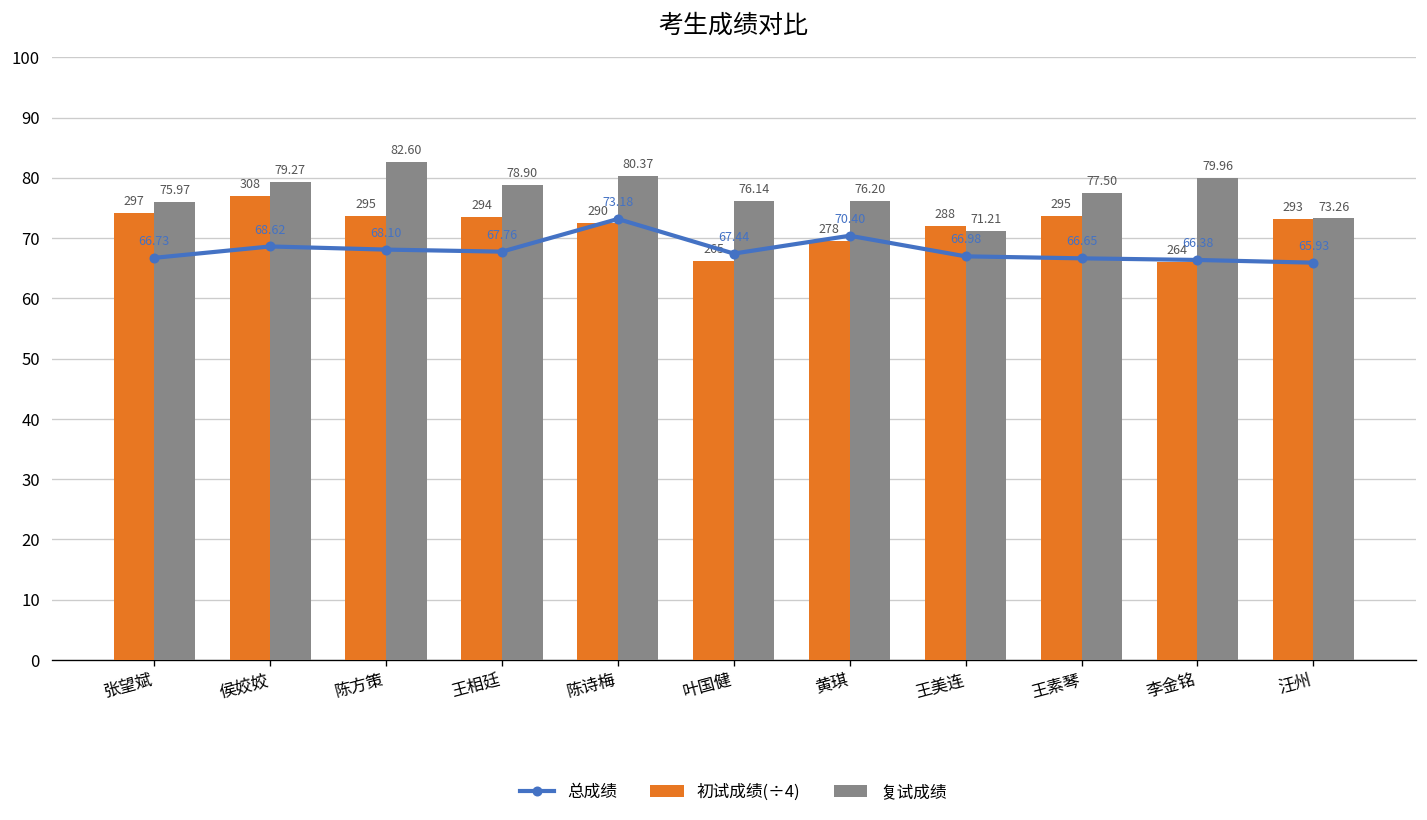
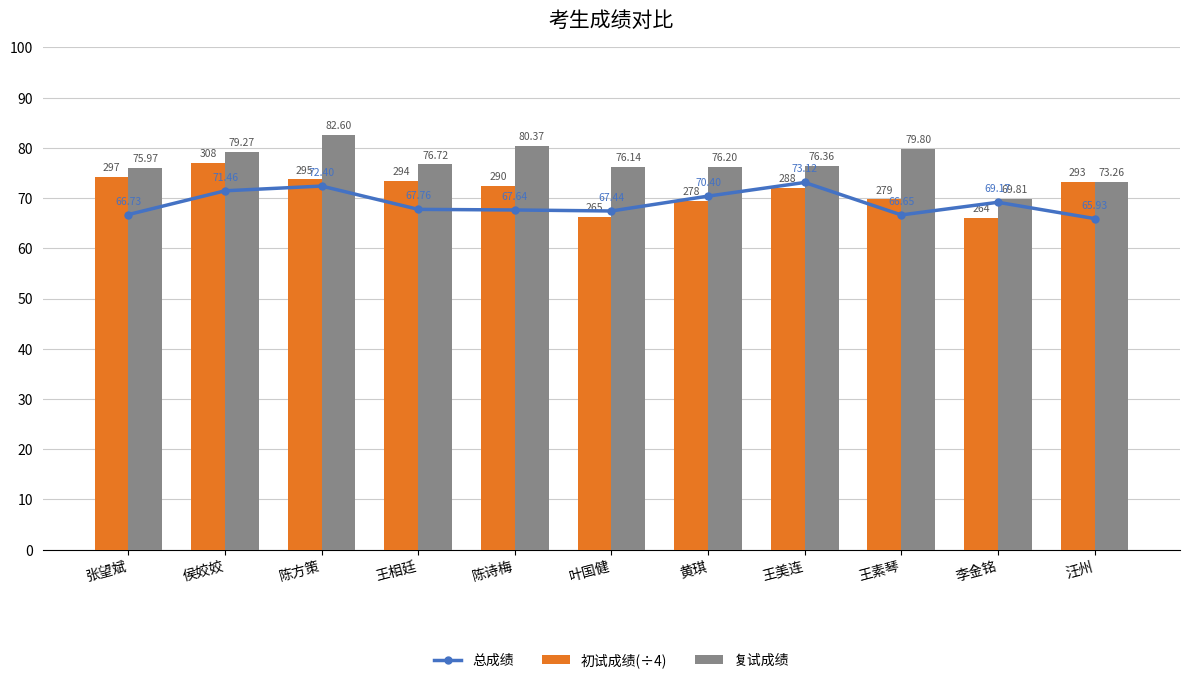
  {
    "总成绩": {
      "张望斌": 66.73,
-     "侯姣姣": 68.62,
-     "陈方策": 68.10,
+     "侯姣姣": 71.46,
+     "陈方策": 72.40,
      "王相廷": 67.76,
-     "陈诗梅": 73.18,
+     "陈诗梅": 67.64,
      "叶国健": 67.44,
      "黄琪": 70.40,
-     "王美连": 66.98,
+     "王美连": 73.12,
      "王素琴": 66.65,
-     "李金铭": 66.38,
+     "李金铭": 69.17,
      "汪州": 65.93
    },
    "初试成绩(÷4)": {
-     "王素琴": 295
+     "王素琴": 279
    },
    "复试成绩": {
      "张望斌": 75.97,
      "侯姣姣": 79.27,
      "陈方策": 82.60,
-     "王相廷": 78.90,
+     "王相廷": 76.72,
      "陈诗梅": 80.37,
      "叶国健": 76.14,
      "黄琪": 76.20,
-     "王美连": 71.21,
-     "王素琴": 77.50,
-     "李金铭": 79.96,
+     "王美连": 76.36,
+     "王素琴": 79.80,
+     "李金铭": 69.81,
      "汪州": 73.26
    }
  }
